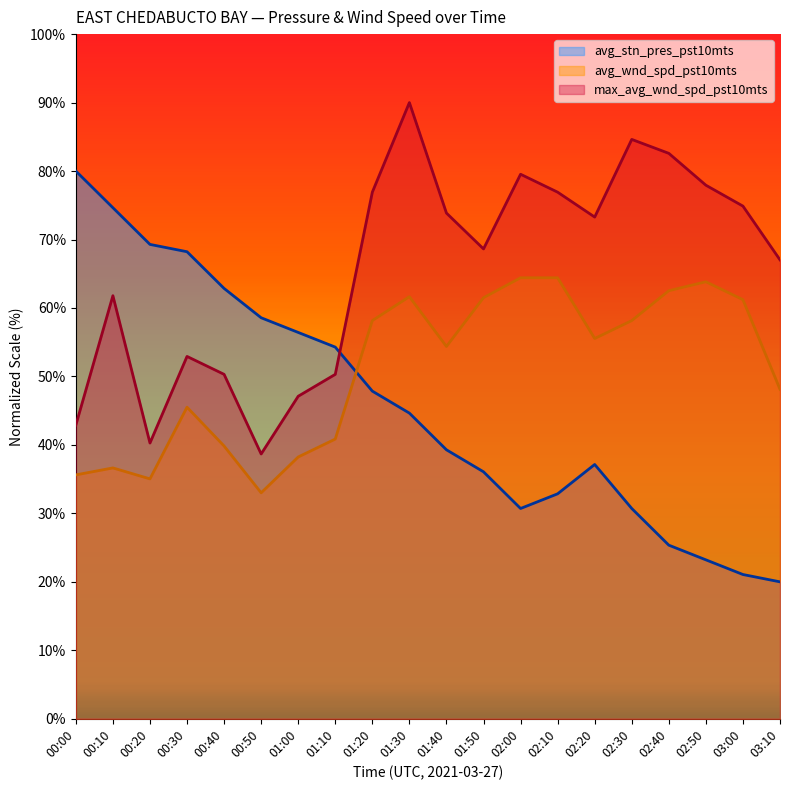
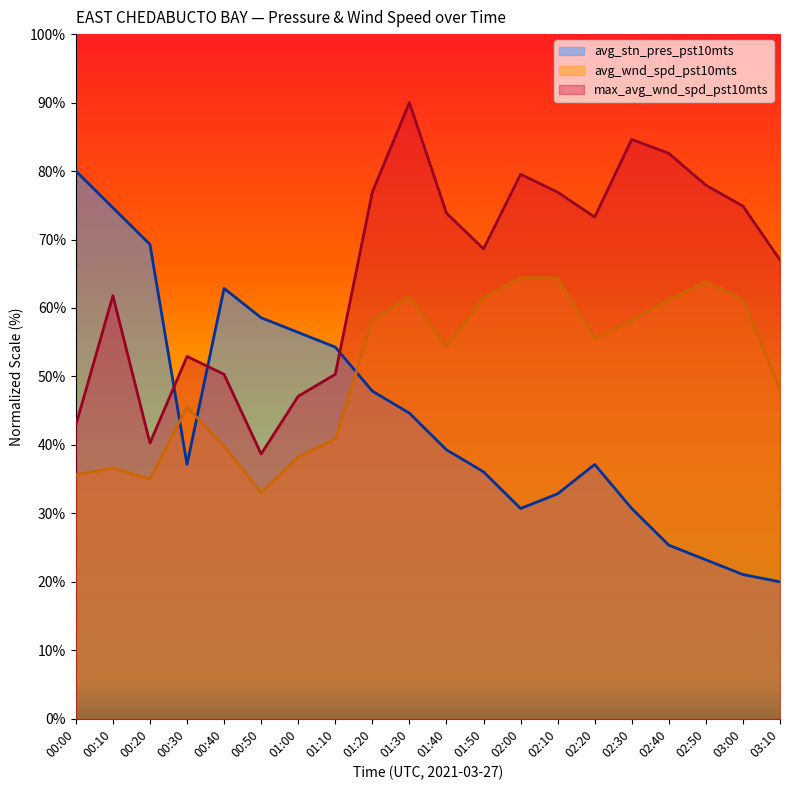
  {
    "avg_stn_pres_pst10mts": {
      "00:00": "80%",
      "00:10": "75%",
      "00:20": "69%",
-     "00:30": "68%",
+     "00:30": "37%",
      "00:40": "63%",
      "00:50": "59%",
      "01:00": "56%",
      "01:10": "54%",
      "01:20": "48%",
      "01:30": "45%",
      "01:40": "39%",
      "01:50": "36%",
      "02:00": "31%",
      "02:10": "33%",
      "02:20": "37%",
      "02:30": "31%",
      "02:40": "25%",
      "02:50": "23%",
      "03:00": "21%",
      "03:10": "20%"
    },
    "avg_wnd_spd_pst10mts": {
      "00:00": "36%",
      "00:10": "37%",
      "00:20": "35%",
      "00:30": "46%",
      "00:40": "40%",
      "00:50": "33%",
      "01:00": "38%",
      "01:10": "41%",
      "01:20": "58%",
      "01:30": "62%",
      "01:40": "54%",
      "01:50": "62%",
      "02:00": "64%",
      "02:10": "64%",
      "02:20": "56%",
      "02:30": "58%",
-     "02:40": "63%",
+     "02:40": "61%",
      "02:50": "64%",
      "03:00": "61%",
      "03:10": "48%"
    },
    "max_avg_wnd_spd_pst10mts": {
      "00:00": "43%",
      "00:10": "62%",
      "00:20": "40%",
      "00:30": "53%",
      "00:40": "50%",
      "00:50": "39%",
      "01:00": "47%",
      "01:10": "50%",
      "01:20": "77%",
      "01:30": "90%",
      "01:40": "74%",
      "01:50": "69%",
      "02:00": "80%",
      "02:10": "77%",
      "02:20": "73%",
      "02:30": "85%",
      "02:40": "83%",
      "02:50": "78%",
      "03:00": "75%",
      "03:10": "67%"
    }
  }
